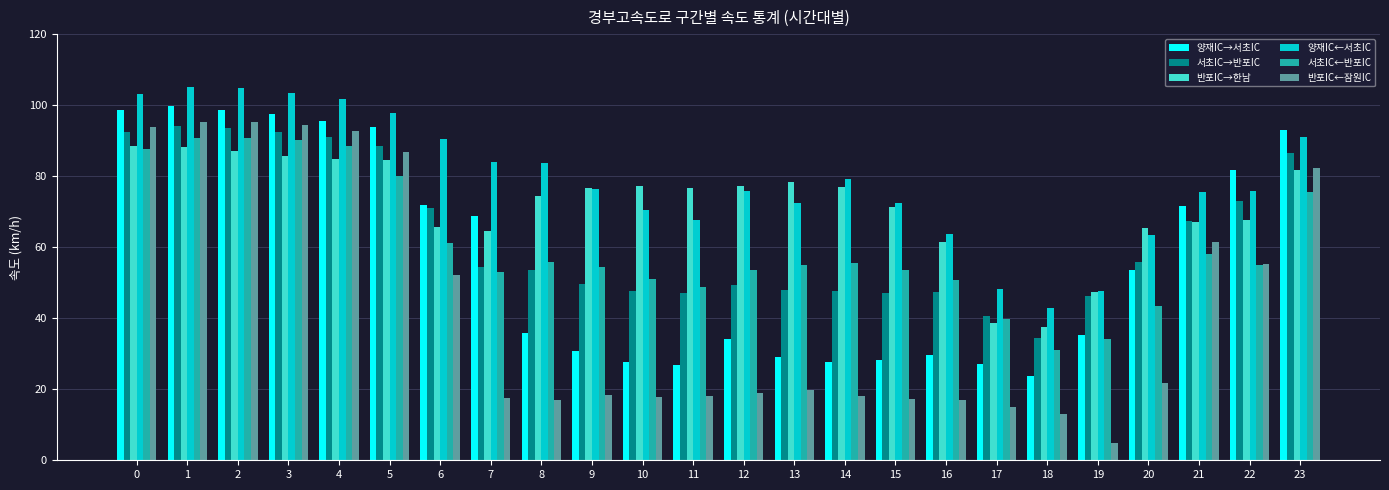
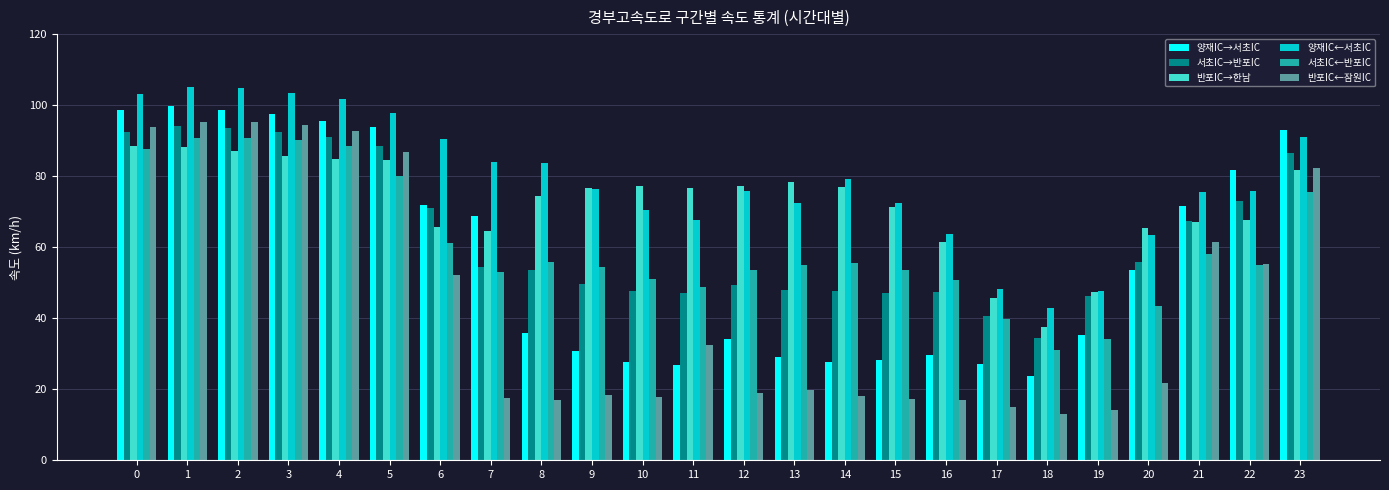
  {
    "양재IC→서초IC": {
      "0": 99,
      "1": 100,
      "2": 99,
      "3": 97,
      "4": 96,
      "5": 94,
      "6": 72,
      "7": 69,
      "8": 36,
      "9": 31,
      "10": 28,
      "11": 27,
      "12": 34,
      "13": 29,
      "14": 28,
      "15": 28,
      "16": 30,
      "17": 27,
      "18": 24,
      "19": 35,
      "20": 54,
      "21": 72,
      "22": 82,
      "23": 93
    },
    "반포IC→한남": {
      "0": 88,
      "1": 88,
      "2": 87,
      "3": 86,
      "4": 85,
      "5": 85,
      "6": 66,
      "7": 65,
      "8": 75,
      "9": 77,
      "10": 77,
      "11": 77,
      "12": 77,
      "13": 78,
      "14": 77,
      "15": 71,
      "16": 61,
-     "17": 39,
+     "17": 46,
      "18": 38,
      "19": 47,
      "20": 65,
      "21": 67,
      "22": 68,
      "23": 82
    },
    "반포IC←잠원IC": {
      "0": 94,
      "1": 95,
      "2": 95,
      "3": 94,
      "4": 93,
      "5": 87,
      "6": 52,
      "7": 18,
      "8": 17,
      "9": 18,
      "10": 18,
-     "11": 18,
+     "11": 32,
      "12": 19,
      "13": 20,
      "14": 18,
      "15": 17,
      "16": 17,
      "17": 15,
      "18": 13,
-     "19": 5,
+     "19": 14,
      "20": 22,
      "21": 62,
      "22": 55,
      "23": 82
    }
  }
